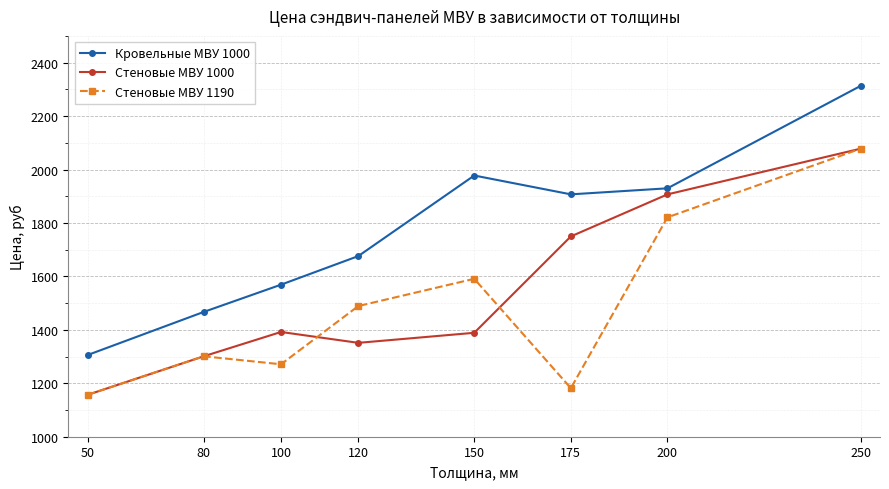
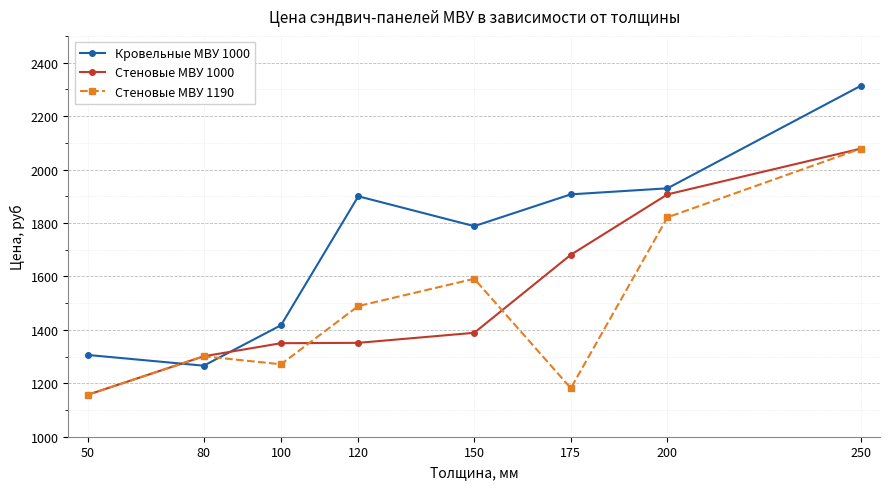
  {
    "Кровельные МВУ 1000": {
      "50": 1310,
-     "80": 1470,
-     "100": 1570,
-     "120": 1680,
-     "150": 1980,
+     "80": 1270,
+     "100": 1420,
+     "120": 1900,
+     "150": 1790,
      "175": 1910,
      "200": 1930,
      "250": 2310
    },
    "Стеновые МВУ 1000": {
-     "100": 1390,
+     "100": 1350,
      "120": 1350,
      "150": 1390,
-     "175": 1750,
+     "175": 1680,
      "200": 1910
    },
    "Стеновые МВУ 1190": {
      "100": 1270,
      "120": 1490,
      "150": 1590,
      "175": 1180,
      "200": 1820
    }
  }
